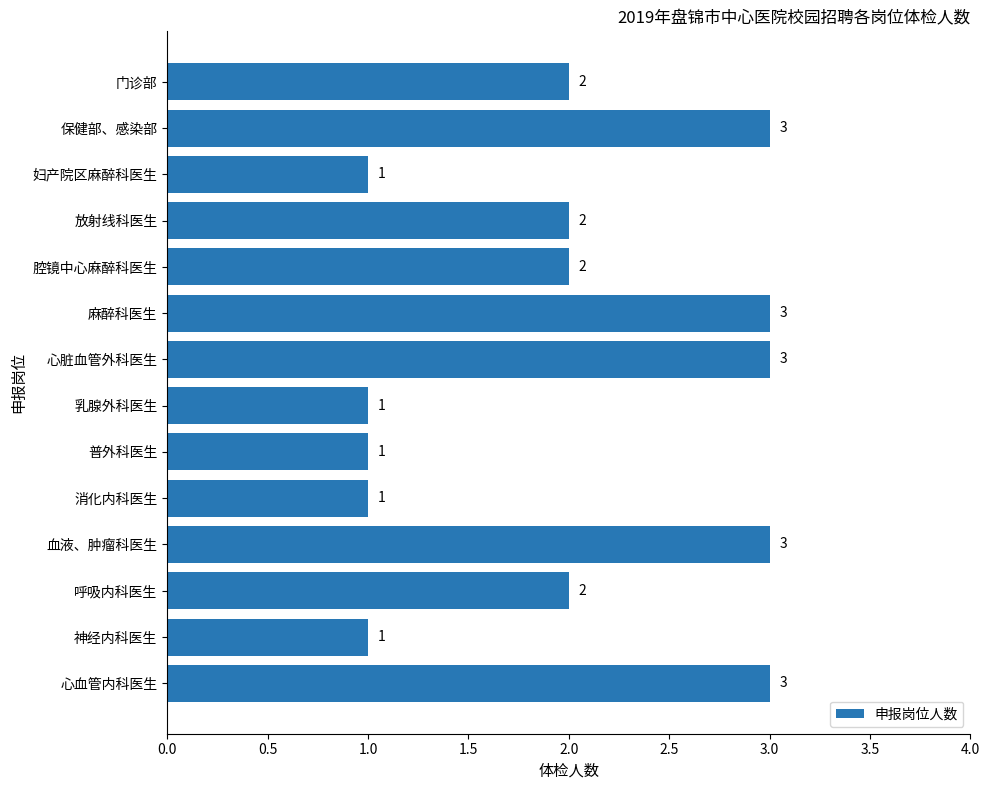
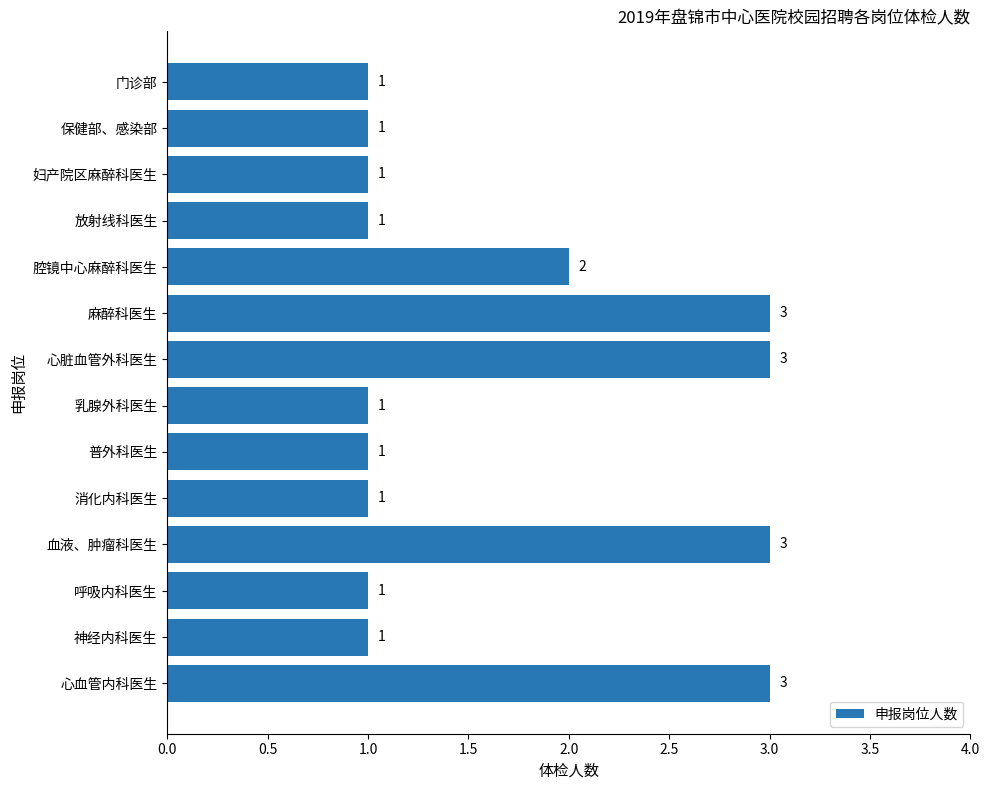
  {
-   "门诊部": 2,
-   "保健部、感染部": 3,
+   "门诊部": 1,
+   "保健部、感染部": 1,
    "妇产院区麻醉科医生": 1,
-   "放射线科医生": 2,
+   "放射线科医生": 1,
    "腔镜中心麻醉科医生": 2,
    "麻醉科医生": 3,
    "心脏血管外科医生": 3,
    "乳腺外科医生": 1,
    "普外科医生": 1,
    "消化内科医生": 1,
    "血液、肿瘤科医生": 3,
-   "呼吸内科医生": 2,
+   "呼吸内科医生": 1,
    "神经内科医生": 1,
    "心血管内科医生": 3
  }
